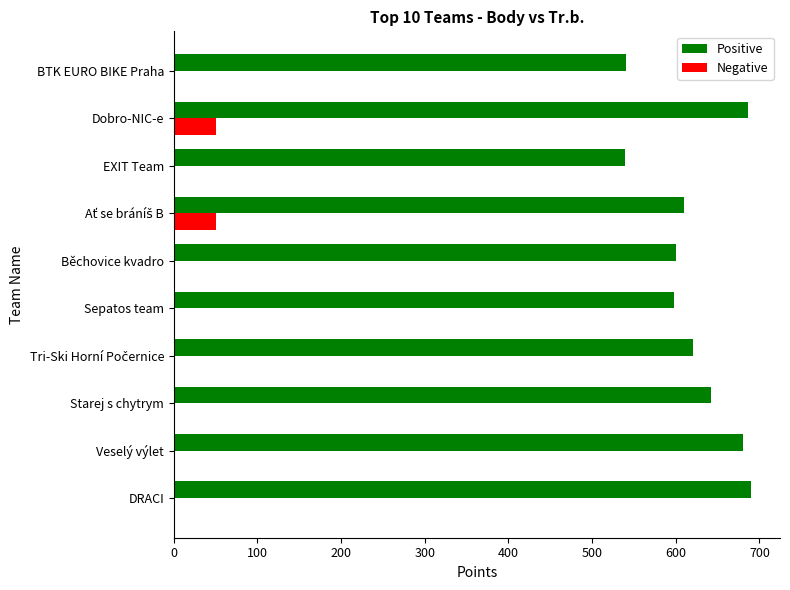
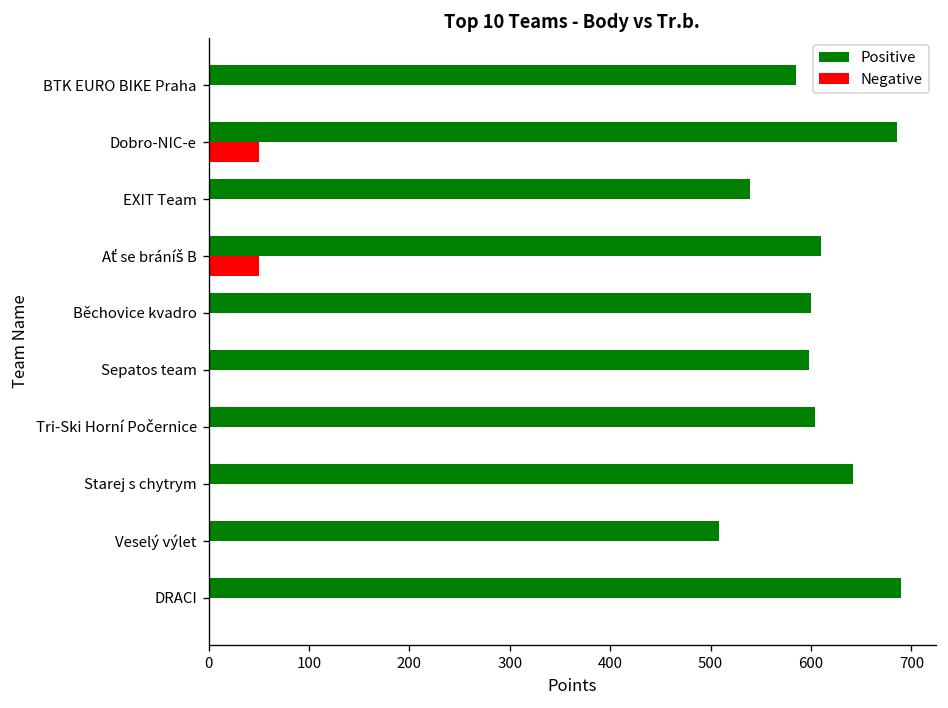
  {
    "Positive": {
-     "BTK EURO BIKE Praha": 540,
+     "BTK EURO BIKE Praha": 590,
      "Dobro-NIC-e": 690,
      "EXIT Team": 540,
      "Ať se bráníš B": 610,
      "Běchovice kvadro": 600,
      "Sepatos team": 600,
-     "Tri-Ski Horní Počernice": 620,
+     "Tri-Ski Horní Počernice": 600,
      "Starej s chytrym": 640,
-     "Veselý výlet": 680,
+     "Veselý výlet": 510,
      "DRACI": 690
    },
    "Negative": {
      "BTK EURO BIKE Praha": 0,
      "Dobro-NIC-e": 50,
      "EXIT Team": 0,
      "Ať se bráníš B": 50,
      "Běchovice kvadro": 0,
      "Sepatos team": 0,
      "Tri-Ski Horní Počernice": 0,
      "Starej s chytrym": 0,
      "Veselý výlet": 0,
      "DRACI": 0
    }
  }
